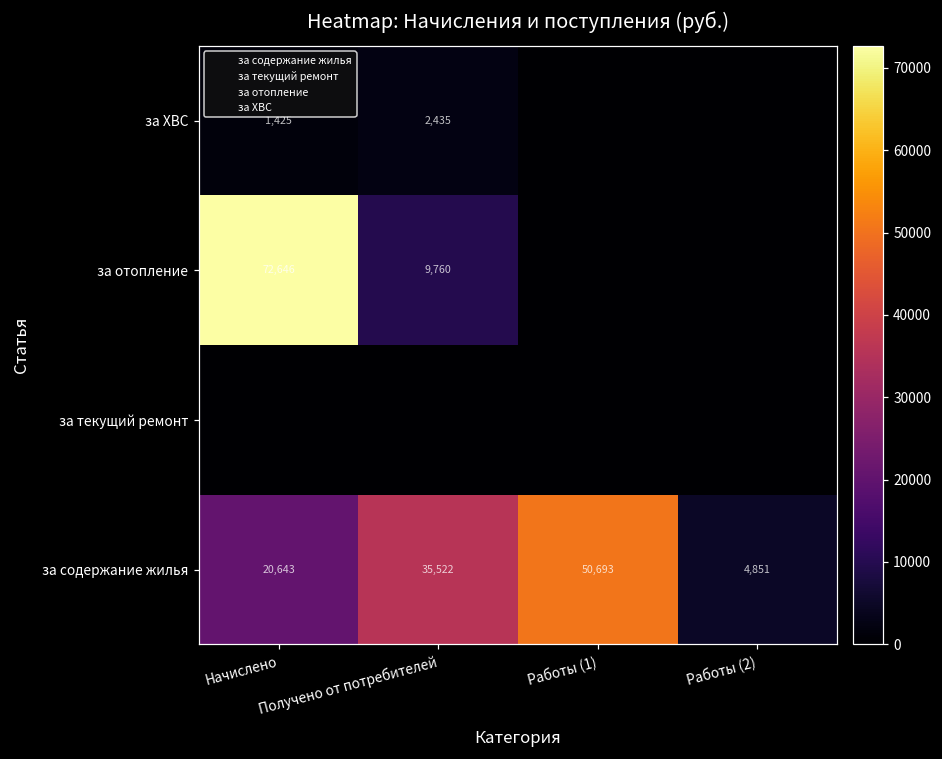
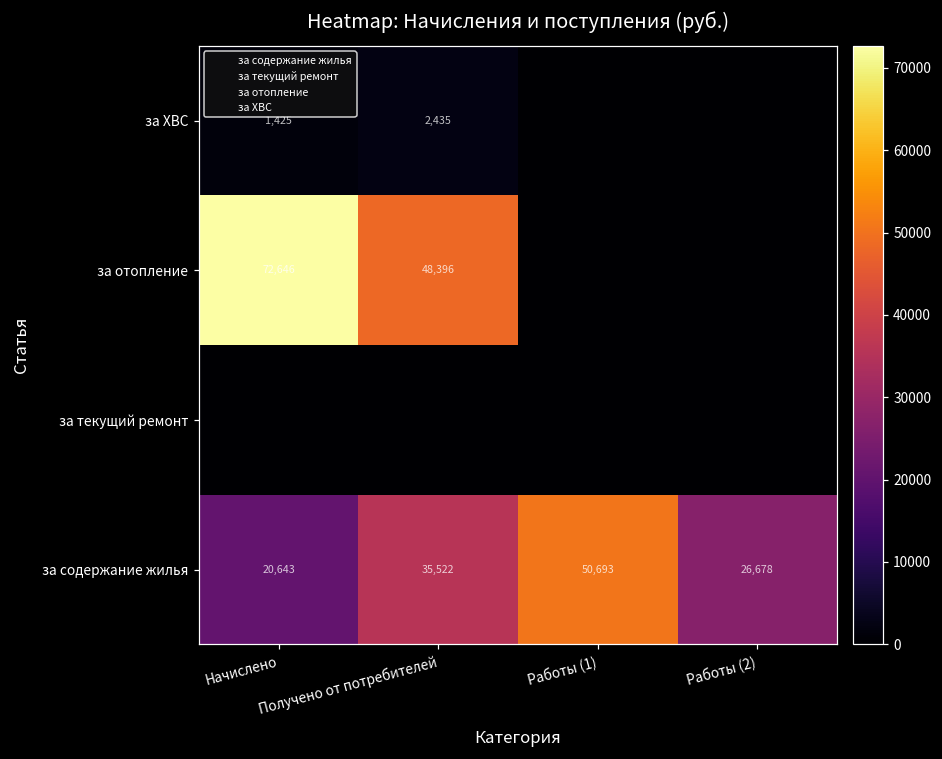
  {
    "за ХВС": {
      "Получено от потребителей": "2,435"
    },
    "за отопление": {
      "Начислено": "72,646",
-     "Получено от потребителей": "9,760"
+     "Получено от потребителей": "48,396"
    },
    "за содержание жилья": {
      "Начислено": "20,643",
      "Получено от потребителей": "35,522",
      "Работы (1)": "50,693",
-     "Работы (2)": "4,851"
+     "Работы (2)": "26,678"
    }
  }
